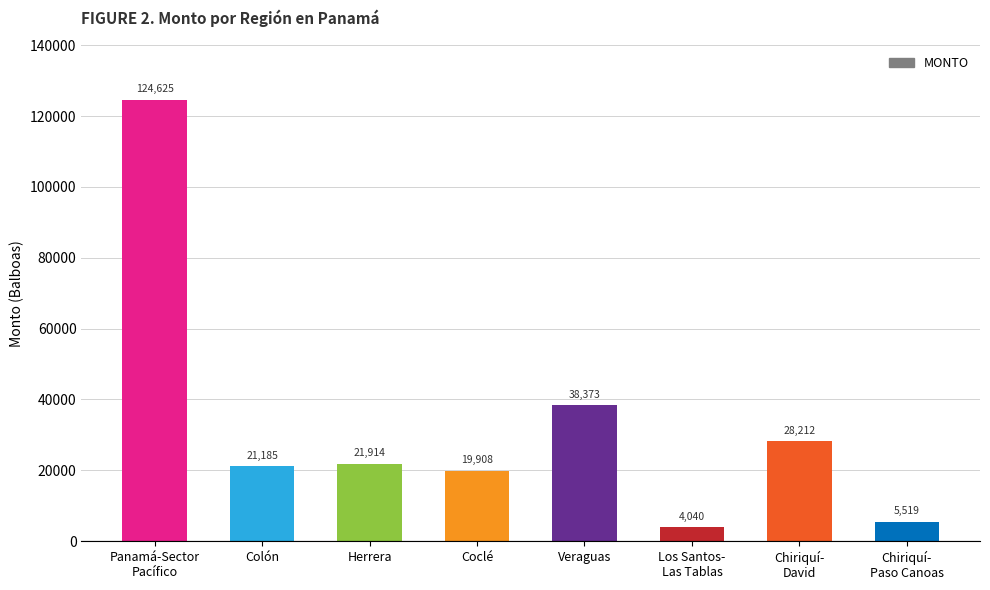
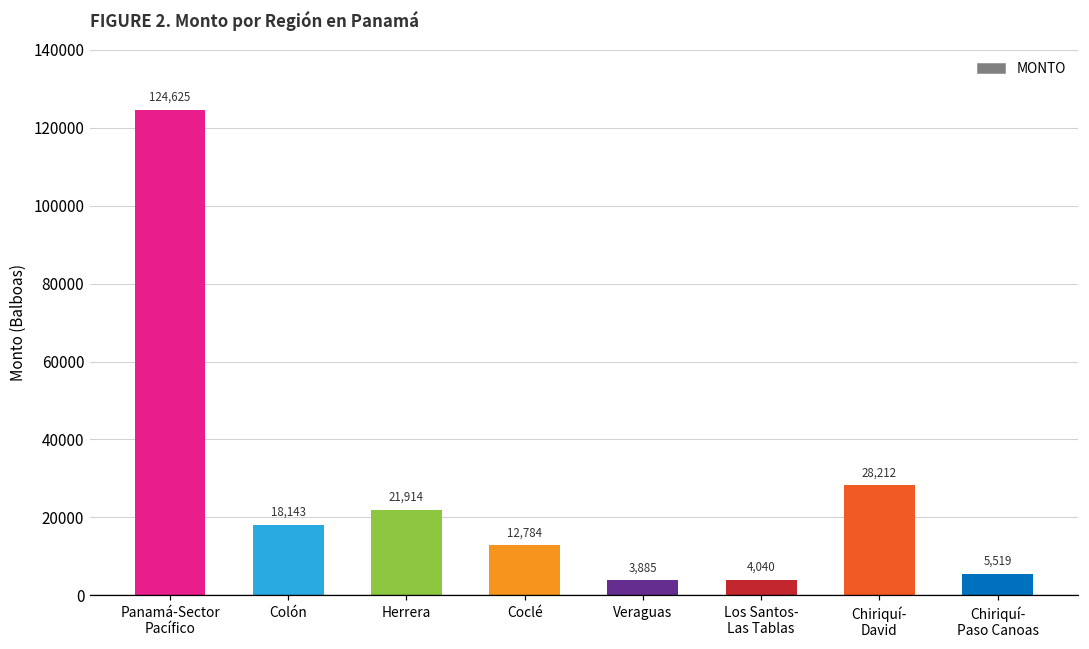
  {
    "Panamá-Sector Pacífico": "124,625",
-   "Colón": "21,185",
+   "Colón": "18,143",
    "Herrera": "21,914",
-   "Coclé": "19,908",
-   "Veraguas": "38,373",
+   "Coclé": "12,784",
+   "Veraguas": "3,885",
    "Los Santos- Las Tablas": "4,040",
    "Chiriquí- David": "28,212",
    "Chiriquí- Paso Canoas": "5,519"
  }
